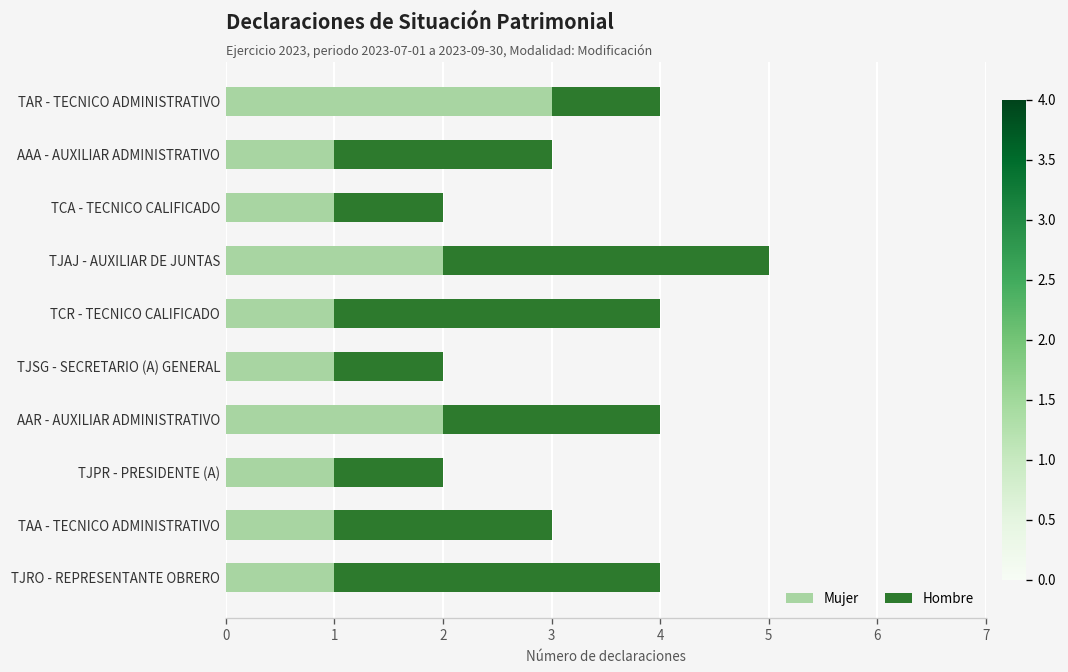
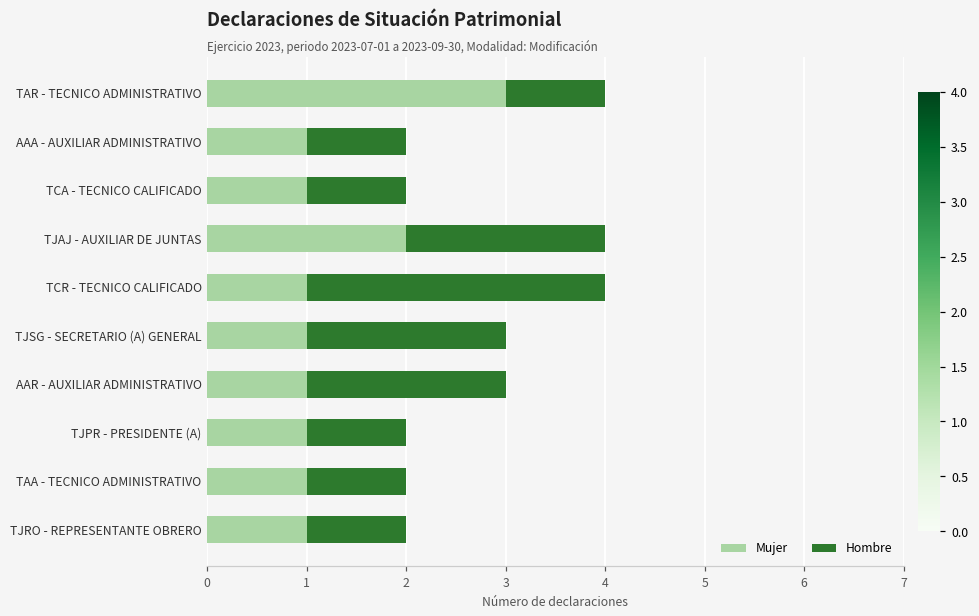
  {
    "Mujer": {
      "TAR - TECNICO ADMINISTRATIVO": 3,
      "AAA - AUXILIAR ADMINISTRATIVO": 1,
      "TCA - TECNICO CALIFICADO": 1,
      "TJAJ - AUXILIAR DE JUNTAS": 2,
      "TCR - TECNICO CALIFICADO": 1,
      "TJSG - SECRETARIO (A) GENERAL": 1,
-     "AAR - AUXILIAR ADMINISTRATIVO": 2,
+     "AAR - AUXILIAR ADMINISTRATIVO": 1,
      "TJPR - PRESIDENTE (A)": 1,
      "TAA - TECNICO ADMINISTRATIVO": 1,
      "TJRO - REPRESENTANTE OBRERO": 1
    },
    "Hombre": {
      "TAR - TECNICO ADMINISTRATIVO": 1,
-     "AAA - AUXILIAR ADMINISTRATIVO": 2,
+     "AAA - AUXILIAR ADMINISTRATIVO": 1,
      "TCA - TECNICO CALIFICADO": 1,
-     "TJAJ - AUXILIAR DE JUNTAS": 3,
+     "TJAJ - AUXILIAR DE JUNTAS": 2,
      "TCR - TECNICO CALIFICADO": 3,
-     "TJSG - SECRETARIO (A) GENERAL": 1,
+     "TJSG - SECRETARIO (A) GENERAL": 2,
      "AAR - AUXILIAR ADMINISTRATIVO": 2,
      "TJPR - PRESIDENTE (A)": 1,
-     "TAA - TECNICO ADMINISTRATIVO": 2,
-     "TJRO - REPRESENTANTE OBRERO": 3
+     "TAA - TECNICO ADMINISTRATIVO": 1,
+     "TJRO - REPRESENTANTE OBRERO": 1
    }
  }
